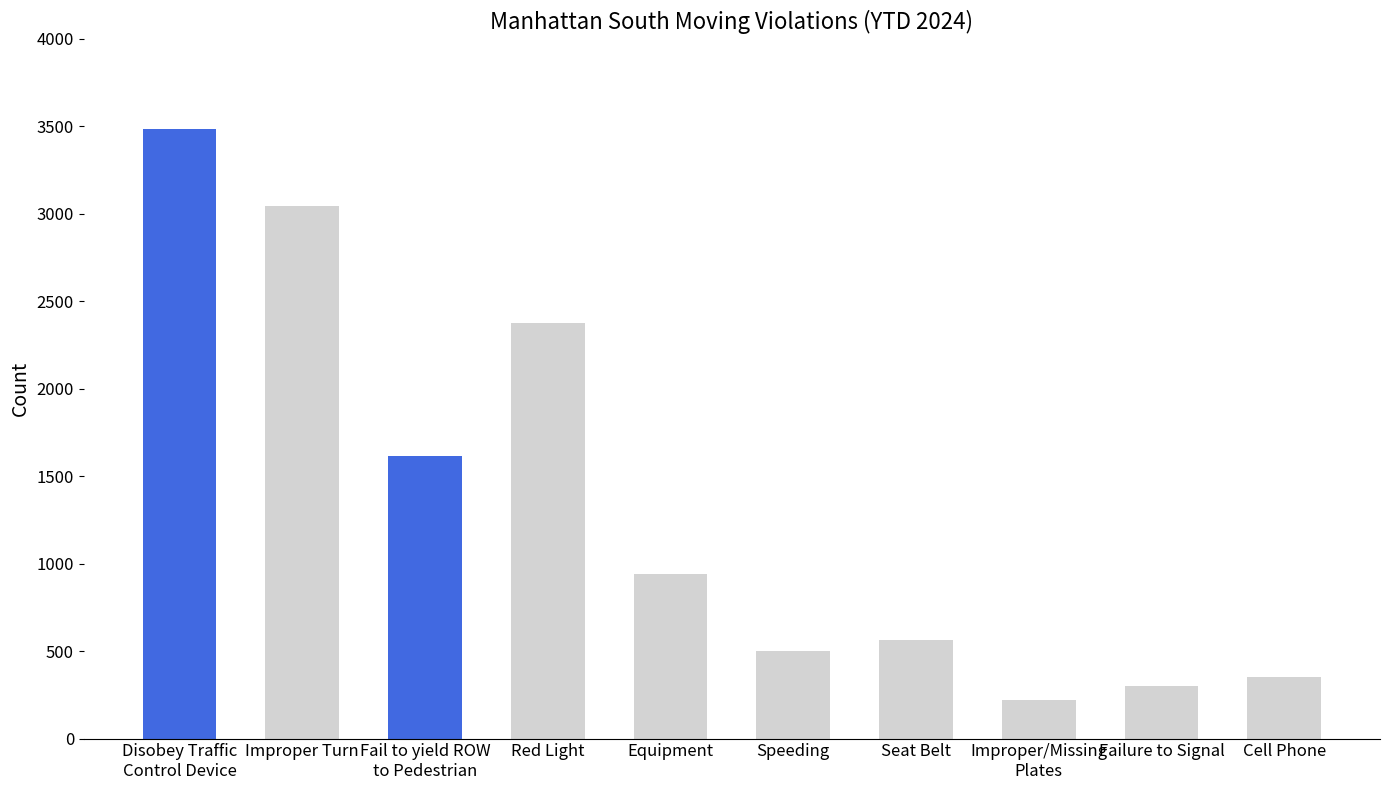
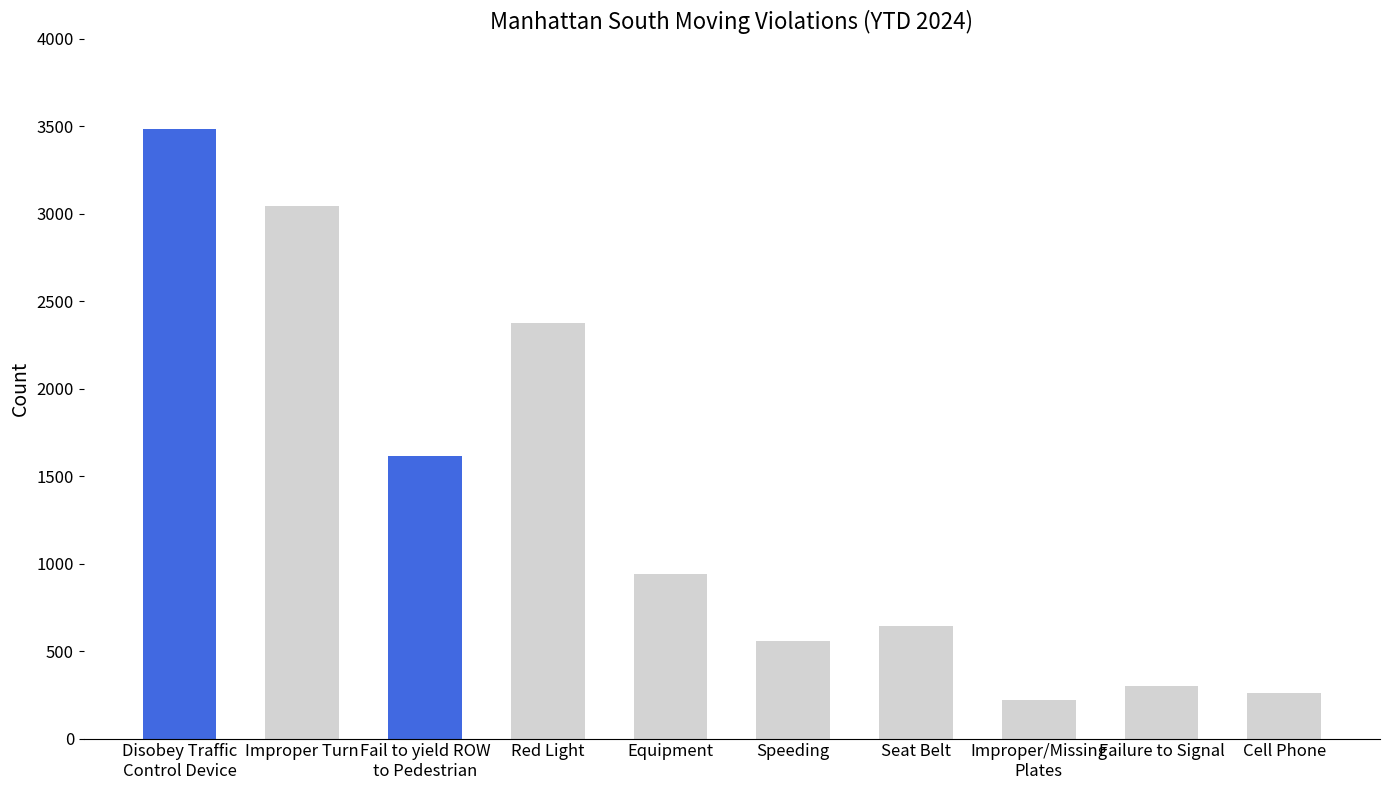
  {
    "Disobey Traffic Control Device": 3490,
    "Improper Turn": 3040,
    "Fail to yield ROW to Pedestrian": 1610,
    "Red Light": 2380,
    "Equipment": 940,
-   "Speeding": 500,
-   "Seat Belt": 560,
+   "Speeding": 560,
+   "Seat Belt": 650,
    "Improper/Missing Plates": 220,
    "Failure to Signal": 300,
-   "Cell Phone": 350
+   "Cell Phone": 260
  }
